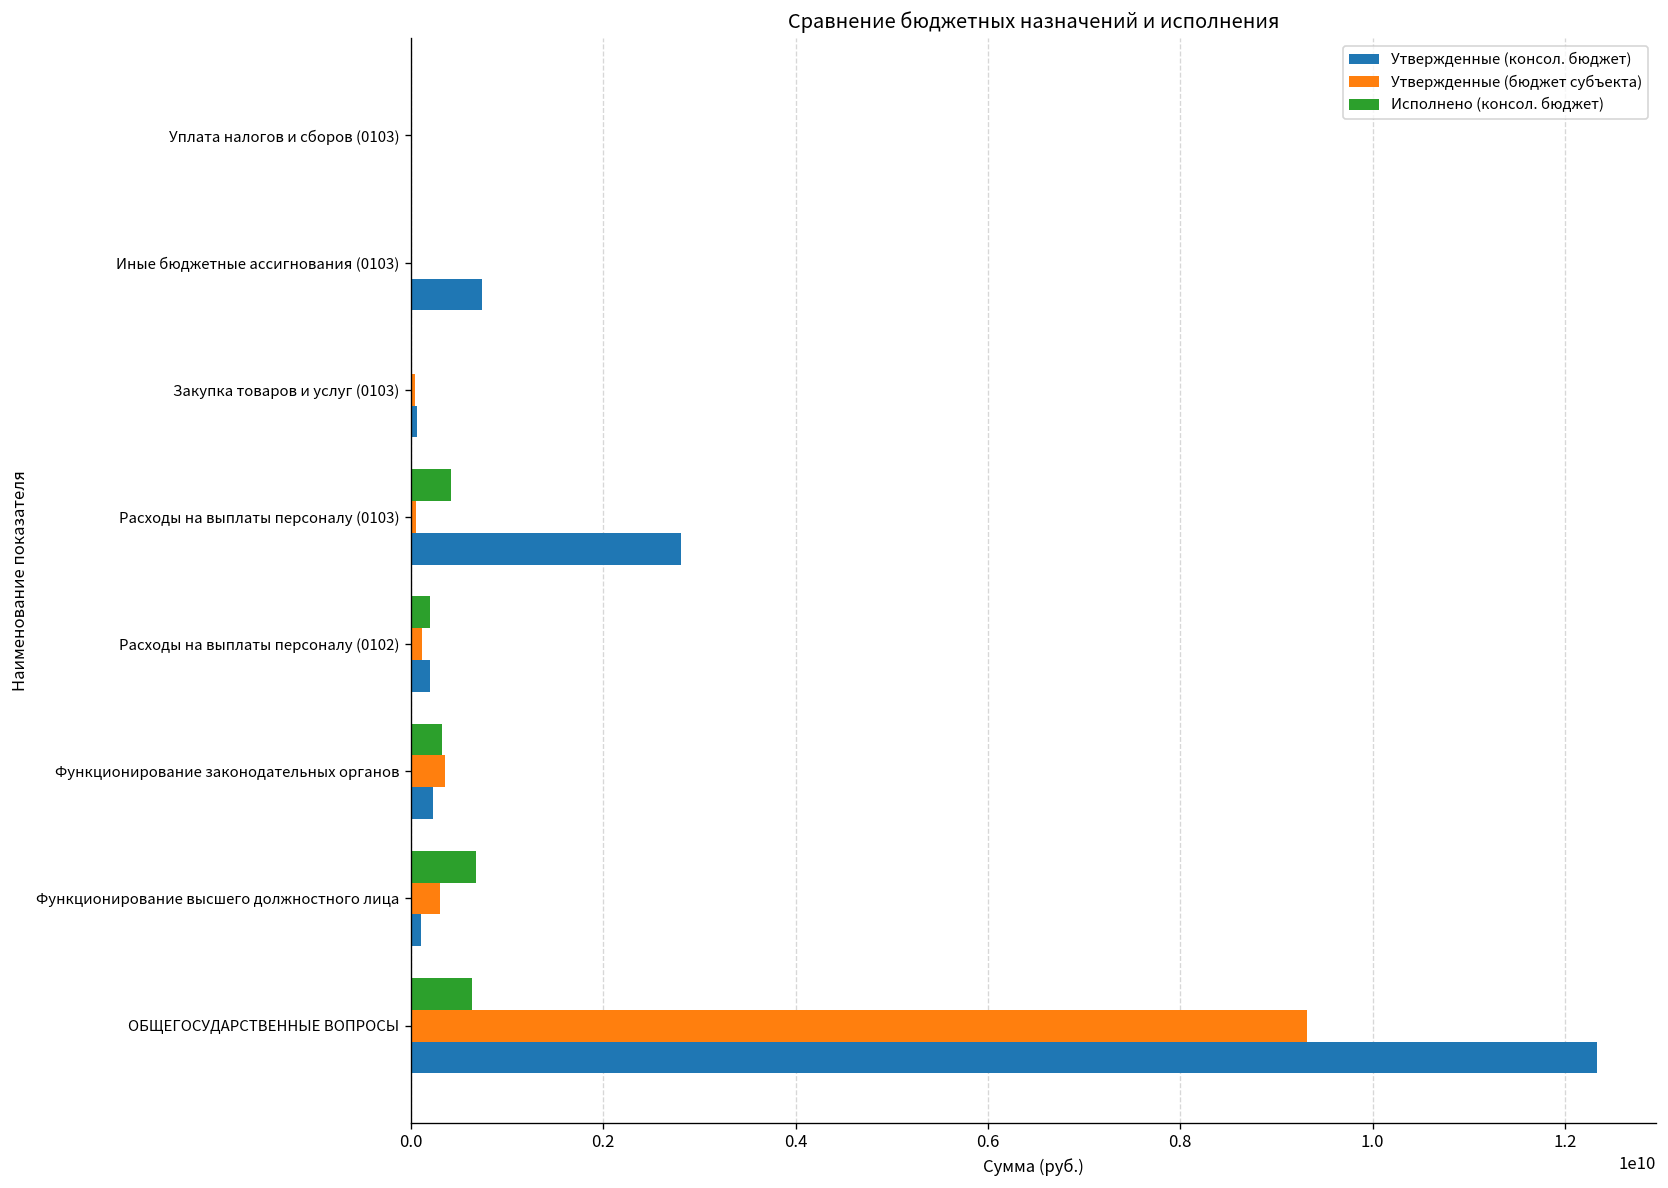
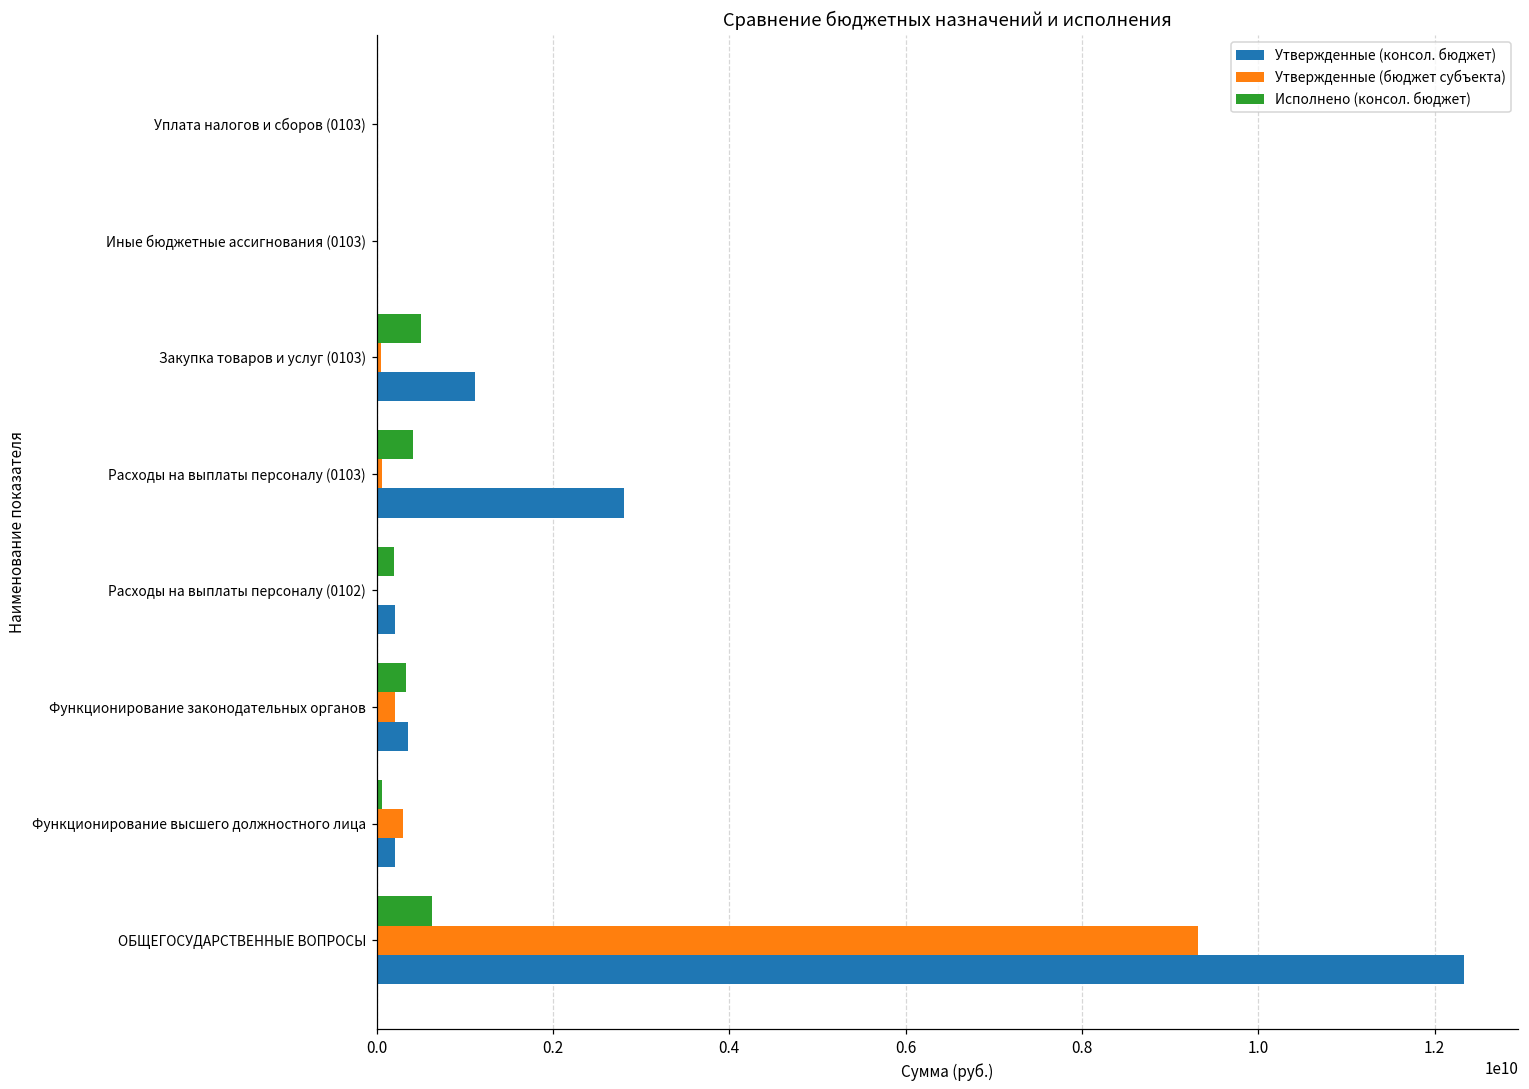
  {
    "Утвержденные (консол. бюджет)": {
-     "Иные бюджетные ассигнования (0103)": 700000000,
-     "Закупка товаров и услуг (0103)": 100000000,
+     "Иные бюджетные ассигнования (0103)": 0,
+     "Закупка товаров и услуг (0103)": 1100000000,
      "Расходы на выплаты персоналу (0103)": 2800000000,
      "Расходы на выплаты персоналу (0102)": 200000000,
-     "Функционирование законодательных органов": 200000000,
-     "Функционирование высшего должностного лица": 100000000,
+     "Функционирование законодательных органов": 400000000,
+     "Функционирование высшего должностного лица": 200000000,
      "ОБЩЕГОСУДАРСТВЕННЫЕ ВОПРОСЫ": 12300000000
    },
    "Утвержденные (бюджет субъекта)": {
      "Закупка товаров и услуг (0103)": 0,
      "Расходы на выплаты персоналу (0103)": 100000000,
-     "Расходы на выплаты персоналу (0102)": 100000000,
-     "Функционирование законодательных органов": 400000000,
+     "Расходы на выплаты персоналу (0102)": 0,
+     "Функционирование законодательных органов": 200000000,
      "Функционирование высшего должностного лица": 300000000,
      "ОБЩЕГОСУДАРСТВЕННЫЕ ВОПРОСЫ": 9300000000
    },
    "Исполнено (консол. бюджет)": {
-     "Закупка товаров и услуг (0103)": 0,
+     "Закупка товаров и услуг (0103)": 500000000,
      "Расходы на выплаты персоналу (0103)": 400000000,
      "Расходы на выплаты персоналу (0102)": 200000000,
      "Функционирование законодательных органов": 300000000,
-     "Функционирование высшего должностного лица": 700000000,
+     "Функционирование высшего должностного лица": 100000000,
      "ОБЩЕГОСУДАРСТВЕННЫЕ ВОПРОСЫ": 600000000
    }
  }
